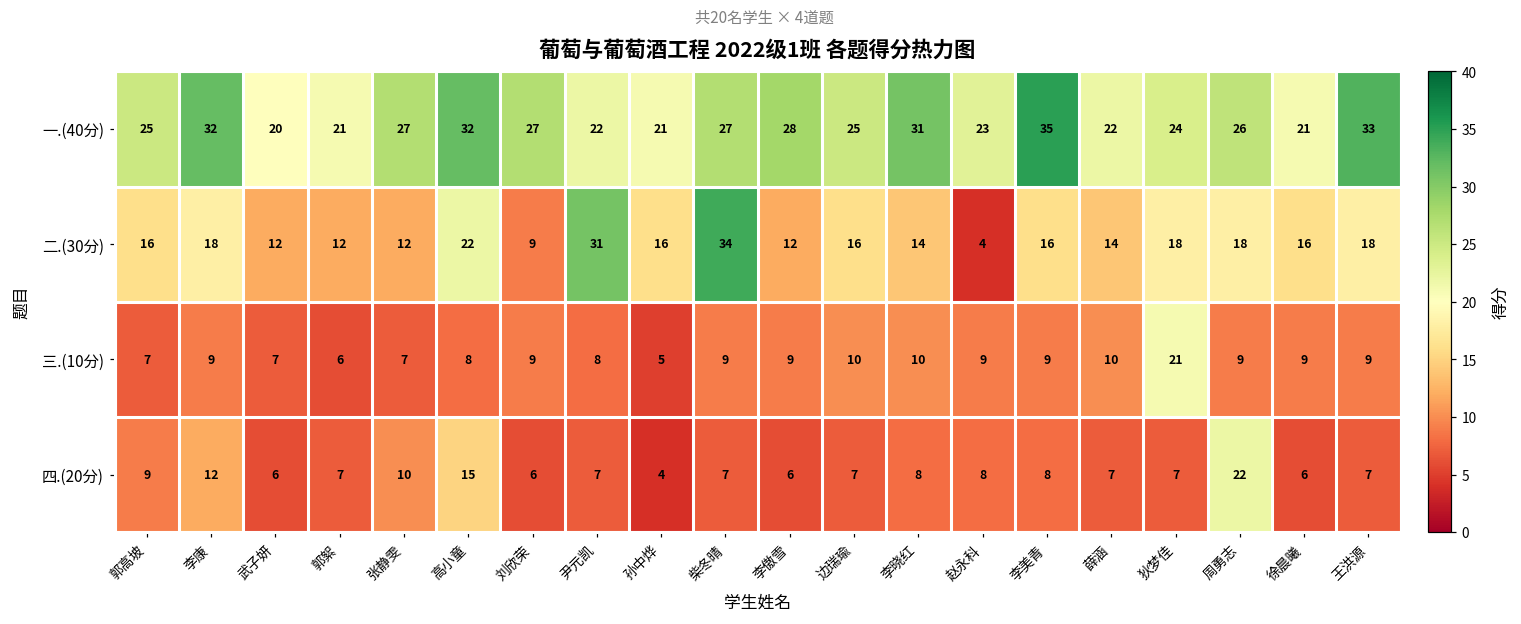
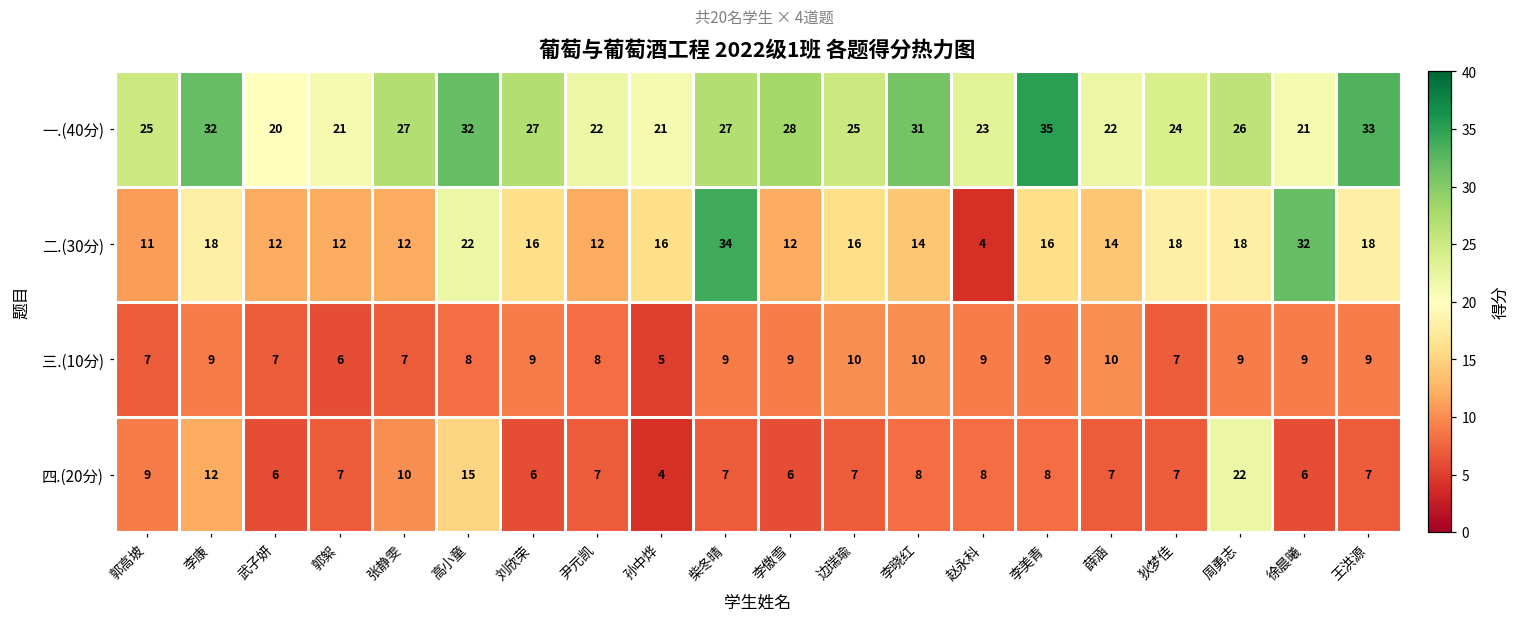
  {
    "一.(40分)": {
      "郭高坡": 25,
      "李康": 32,
      "武子妍": 20,
      "郭絮": 21,
      "张静雯": 27,
      "高小童": 32,
      "刘欣荣": 27,
      "尹元凯": 22,
      "孙中烨": 21,
      "柴冬晴": 27,
      "李傲雪": 28,
      "边瑞瑜": 25,
      "李晓红": 31,
      "赵永科": 23,
      "李美青": 35,
      "薛涵": 22,
      "狄梦佳": 24,
      "周勇志": 26,
      "徐晨曦": 21,
      "王洪源": 33
    },
    "二.(30分)": {
-     "郭高坡": 16,
+     "郭高坡": 11,
      "李康": 18,
      "武子妍": 12,
      "郭絮": 12,
      "张静雯": 12,
      "高小童": 22,
-     "刘欣荣": 9,
-     "尹元凯": 31,
+     "刘欣荣": 16,
+     "尹元凯": 12,
      "孙中烨": 16,
      "柴冬晴": 34,
      "李傲雪": 12,
      "边瑞瑜": 16,
      "李晓红": 14,
      "赵永科": 4,
      "李美青": 16,
      "薛涵": 14,
      "狄梦佳": 18,
      "周勇志": 18,
-     "徐晨曦": 16,
+     "徐晨曦": 32,
      "王洪源": 18
    },
    "三.(10分)": {
      "郭高坡": 7,
      "李康": 9,
      "武子妍": 7,
      "郭絮": 6,
      "张静雯": 7,
      "高小童": 8,
      "刘欣荣": 9,
      "尹元凯": 8,
      "孙中烨": 5,
      "柴冬晴": 9,
      "李傲雪": 9,
      "边瑞瑜": 10,
      "李晓红": 10,
      "赵永科": 9,
      "李美青": 9,
      "薛涵": 10,
-     "狄梦佳": 21,
+     "狄梦佳": 7,
      "周勇志": 9,
      "徐晨曦": 9,
      "王洪源": 9
    },
    "四.(20分)": {
      "郭高坡": 9,
      "李康": 12,
      "武子妍": 6,
      "郭絮": 7,
      "张静雯": 10,
      "高小童": 15,
      "刘欣荣": 6,
      "尹元凯": 7,
      "孙中烨": 4,
      "柴冬晴": 7,
      "李傲雪": 6,
      "边瑞瑜": 7,
      "李晓红": 8,
      "赵永科": 8,
      "李美青": 8,
      "薛涵": 7,
      "狄梦佳": 7,
      "周勇志": 22,
      "徐晨曦": 6,
      "王洪源": 7
    }
  }
